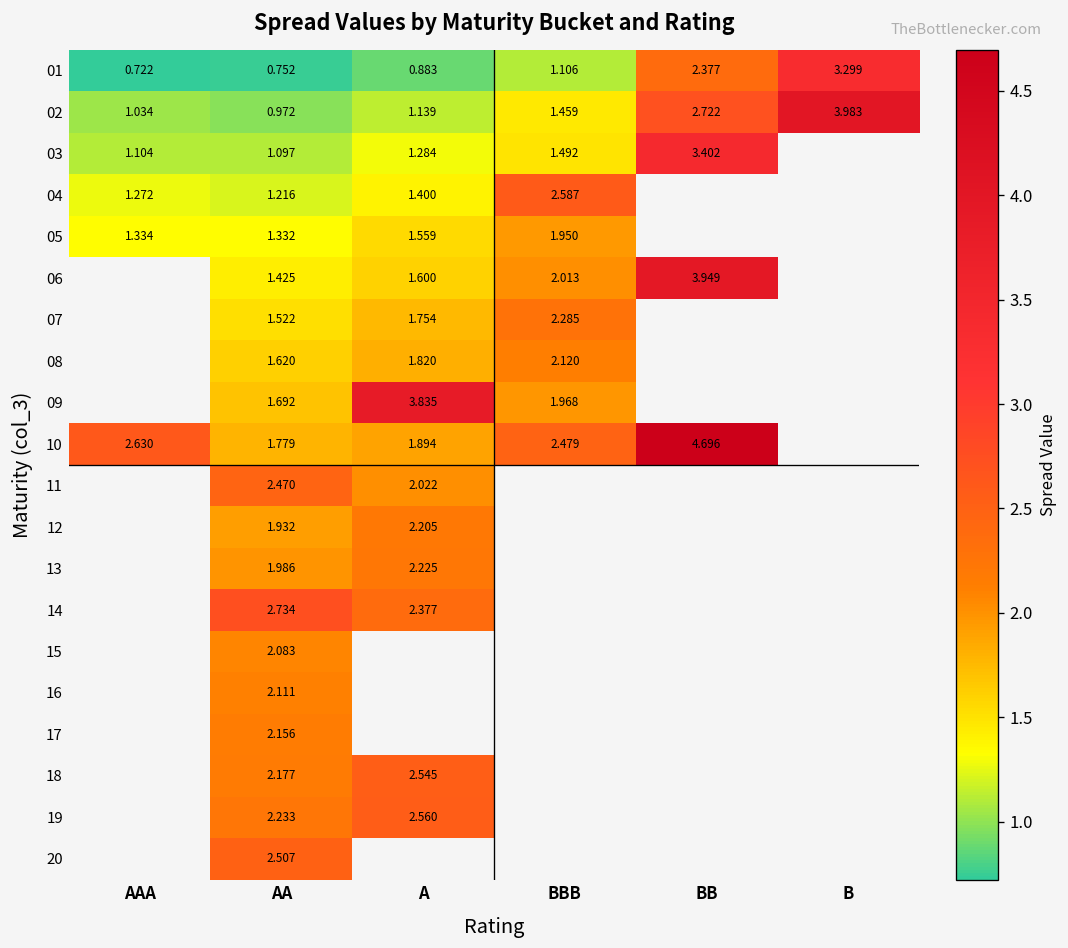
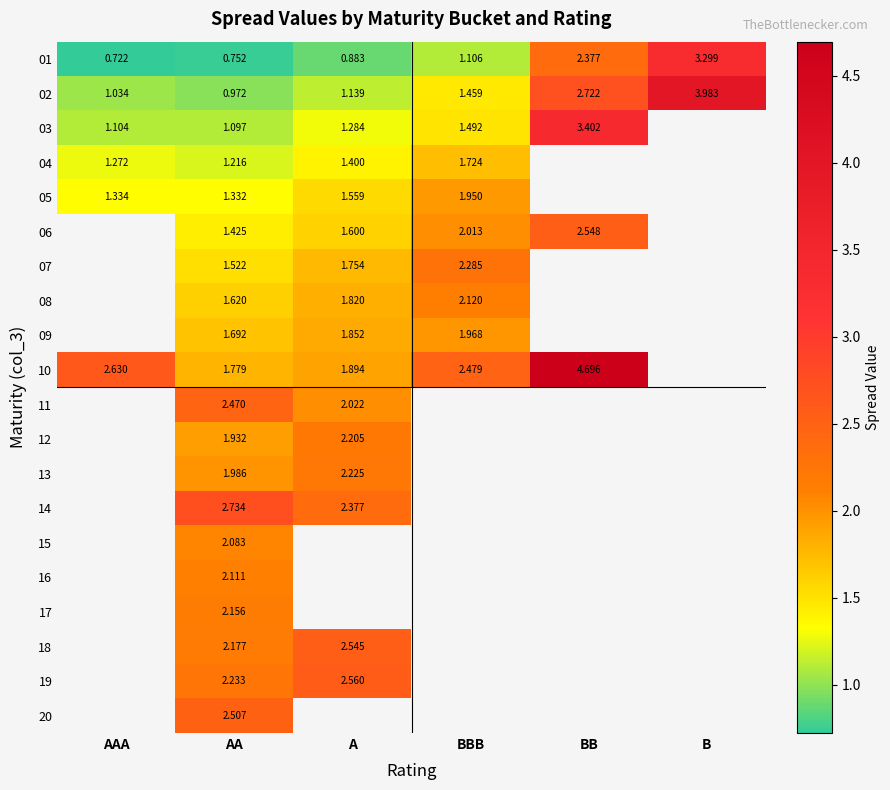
  {
    "01": {
      "AAA": 0.722,
      "AA": 0.752,
      "A": 0.883,
      "BBB": 1.106,
      "BB": 2.377,
      "B": 3.299
    },
    "02": {
      "AAA": 1.034,
      "AA": 0.972,
      "A": 1.139,
      "BBB": 1.459,
      "BB": 2.722,
      "B": 3.983
    },
    "03": {
      "AAA": 1.104,
      "AA": 1.097,
      "A": 1.284,
      "BBB": 1.492,
      "BB": 3.402
    },
    "04": {
      "AAA": 1.272,
      "AA": 1.216,
      "A": 1.400,
-     "BBB": 2.587
+     "BBB": 1.724
    },
    "05": {
      "AAA": 1.334,
      "AA": 1.332,
      "A": 1.559,
      "BBB": 1.950
    },
    "06": {
      "AA": 1.425,
      "A": 1.600,
      "BBB": 2.013,
-     "BB": 3.949
+     "BB": 2.548
    },
    "07": {
      "AA": 1.522,
      "A": 1.754,
      "BBB": 2.285
    },
    "08": {
      "AA": 1.620,
      "A": 1.820,
      "BBB": 2.120
    },
    "09": {
      "AA": 1.692,
-     "A": 3.835,
+     "A": 1.852,
      "BBB": 1.968
    },
    "10": {
      "AAA": 2.630,
      "AA": 1.779,
      "A": 1.894,
      "BBB": 2.479,
      "BB": 4.696
    },
    "11": {
      "AA": 2.470,
      "A": 2.022
    },
    "12": {
      "AA": 1.932,
      "A": 2.205
    },
    "13": {
      "AA": 1.986,
      "A": 2.225
    },
    "14": {
      "AA": 2.734,
      "A": 2.377
    },
    "15": {
      "AA": 2.083
    },
    "16": {
      "AA": 2.111
    },
    "17": {
      "AA": 2.156
    },
    "18": {
      "AA": 2.177,
      "A": 2.545
    },
    "19": {
      "AA": 2.233,
      "A": 2.560
    },
    "20": {
      "AA": 2.507
    }
  }
